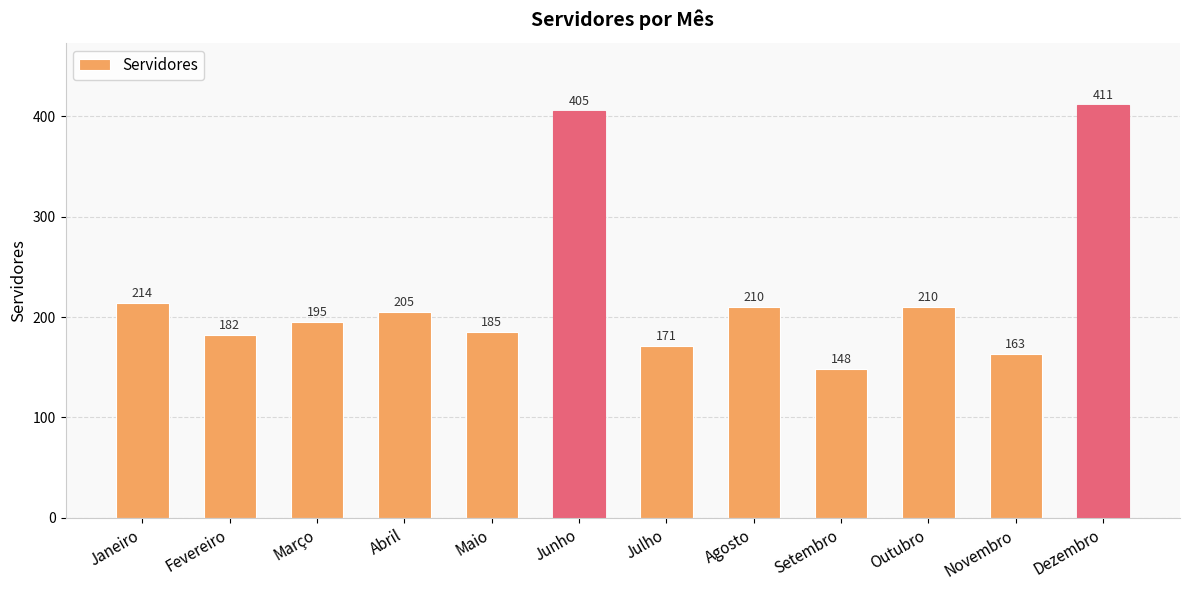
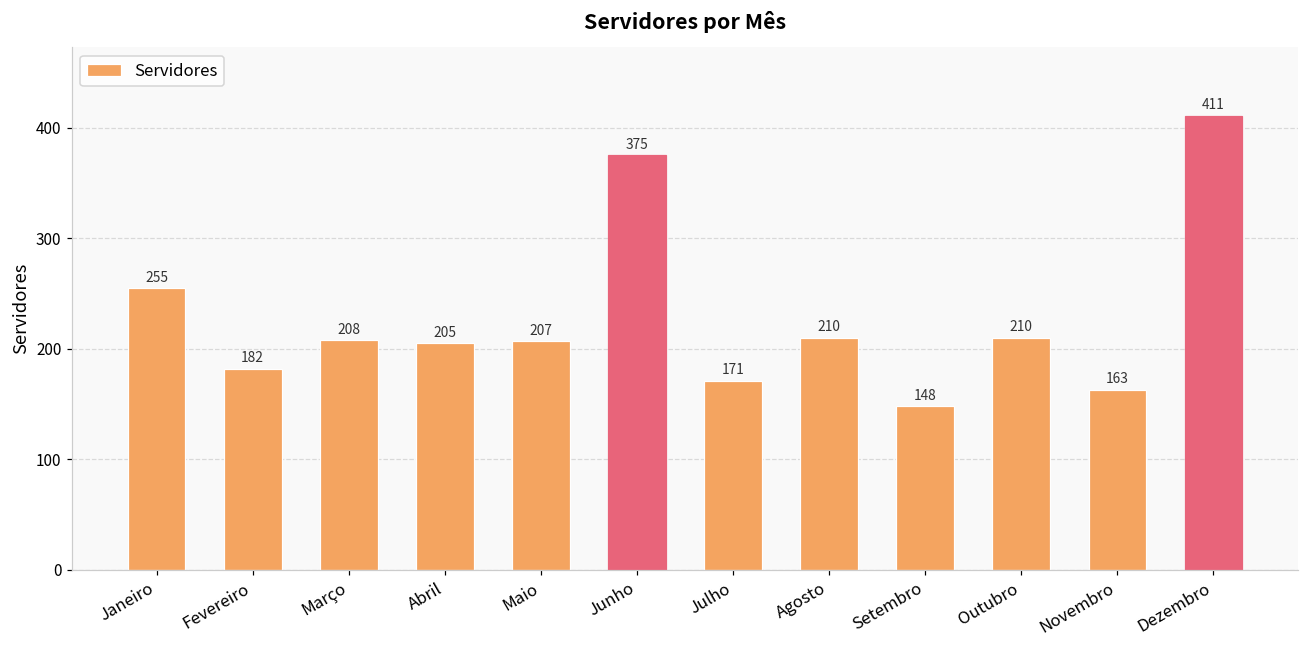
  {
-   "Janeiro": 214,
+   "Janeiro": 255,
    "Fevereiro": 182,
-   "Março": 195,
+   "Março": 208,
    "Abril": 205,
-   "Maio": 185,
-   "Junho": 405,
+   "Maio": 207,
+   "Junho": 375,
    "Julho": 171,
    "Agosto": 210,
    "Setembro": 148,
    "Outubro": 210,
    "Novembro": 163,
    "Dezembro": 411
  }
